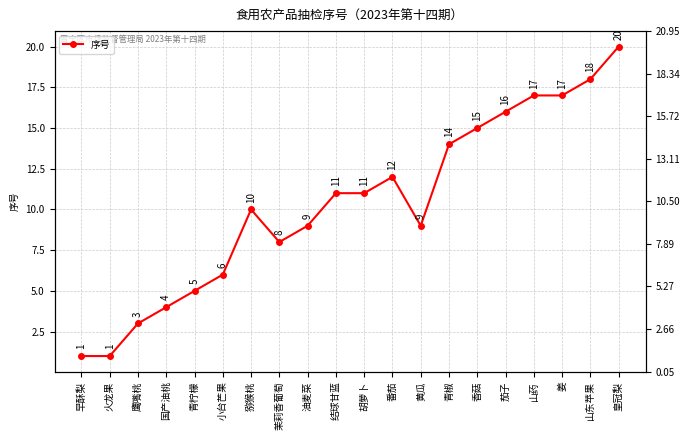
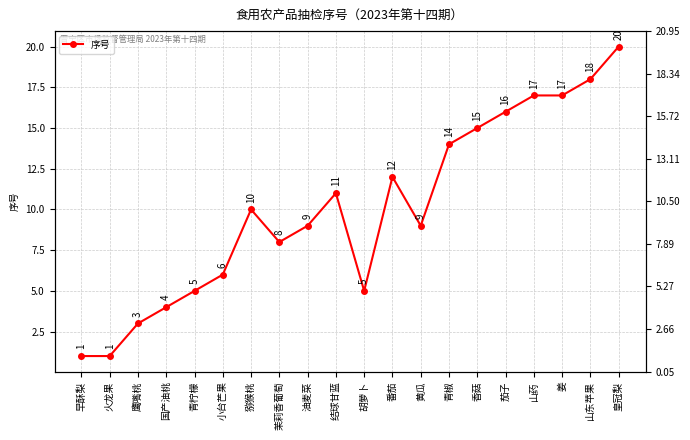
  {
    "早酥梨": 1,
    "火龙果": 1,
    "鹰嘴桃": 3,
    "国产油桃": 4,
    "青柠檬": 5,
    "小台芒果": 6,
    "猕猴桃": 10,
    "茉莉香葡萄": 8,
    "油麦菜": 9,
    "结球甘蓝": 11,
-   "胡萝卜": 11,
+   "胡萝卜": 5,
    "番茄": 12,
    "黄瓜": 9,
    "青椒": 14,
    "香菇": 15,
    "茄子": 16,
    "山药": 17,
    "姜": 17,
    "山东苹果": 18,
    "皇冠梨": 20
  }
